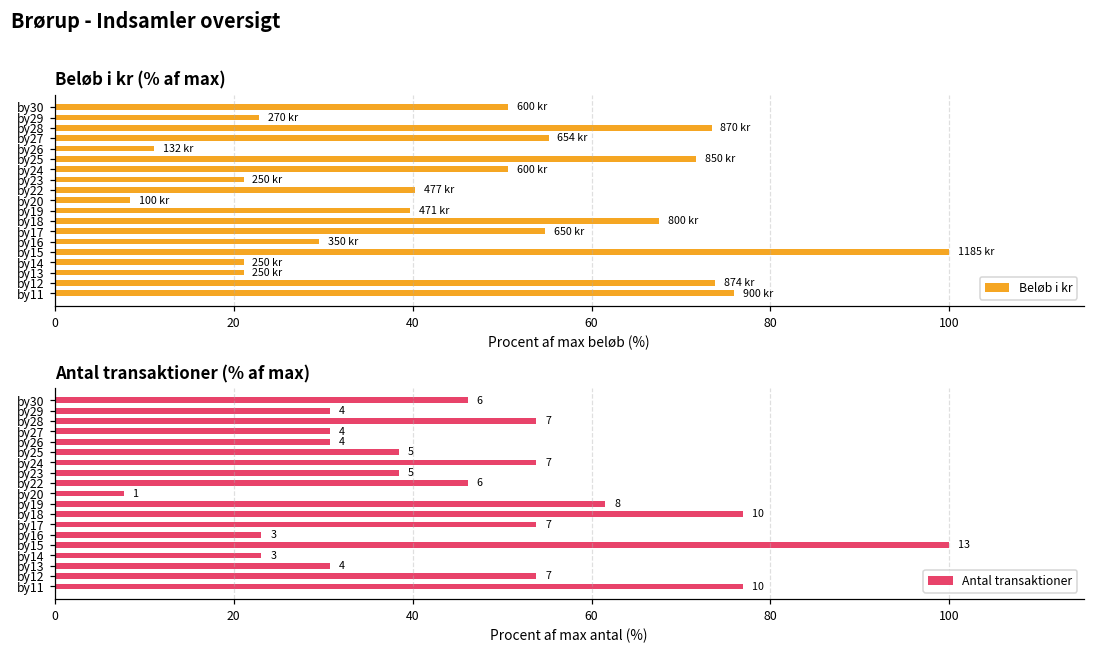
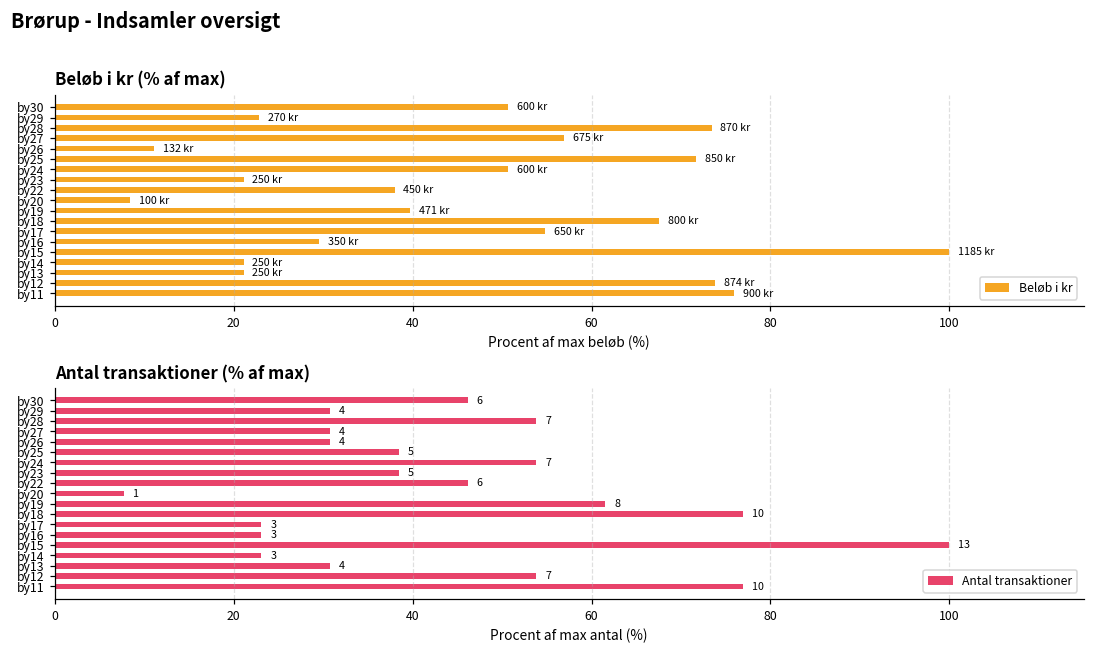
  {
    "Beløb i kr (% af max)": {
-     "by27": 654,
-     "by22": 477
+     "by27": 675,
+     "by22": 450
    },
    "Antal transaktioner (% af max)": {
-     "by17": 7
+     "by17": 3
    }
  }
